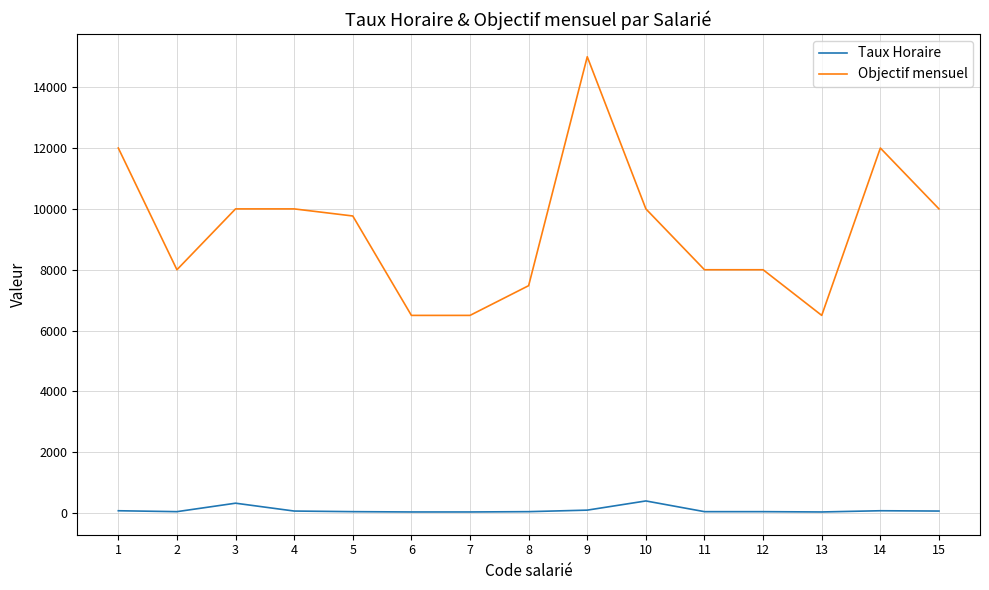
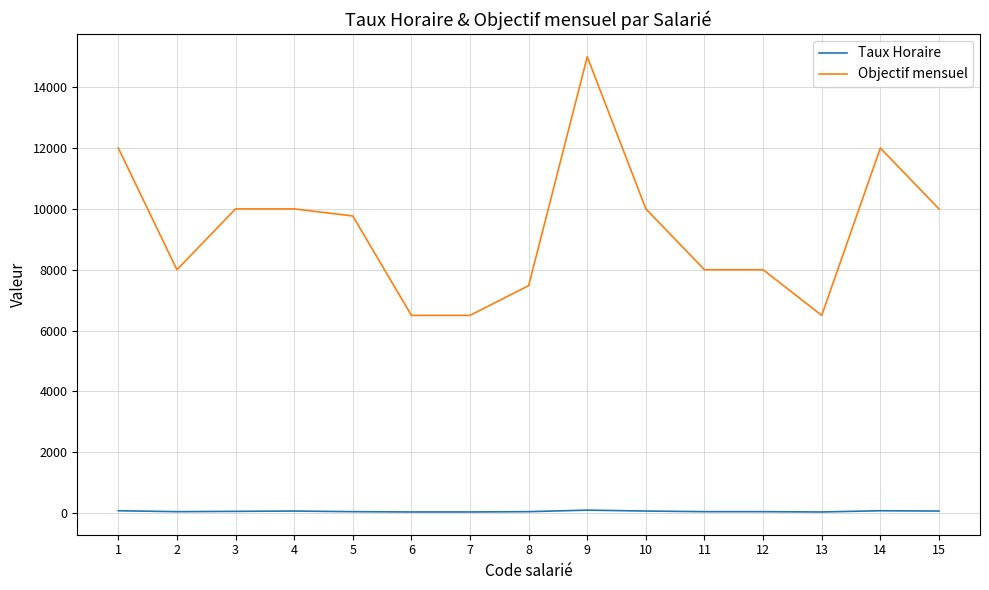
  {
    "Taux Horaire": {
      "1": 100,
      "2": 100,
-     "3": 300,
+     "3": 100,
      "4": 100,
      "5": 100,
      "6": 0,
      "7": 0,
      "8": 100,
      "9": 100,
-     "10": 400,
+     "10": 100,
      "11": 100,
      "12": 100,
      "13": 0,
      "14": 100,
      "15": 100
    },
    "Objectif mensuel": {
      "1": 12000,
      "2": 8000,
      "3": 10000,
      "4": 10000,
      "5": 9800,
      "6": 6500,
      "7": 6500,
      "8": 7500,
      "9": 15000,
      "10": 10000,
      "11": 8000,
      "12": 8000,
      "13": 6500,
      "14": 12000,
      "15": 10000
    }
  }
